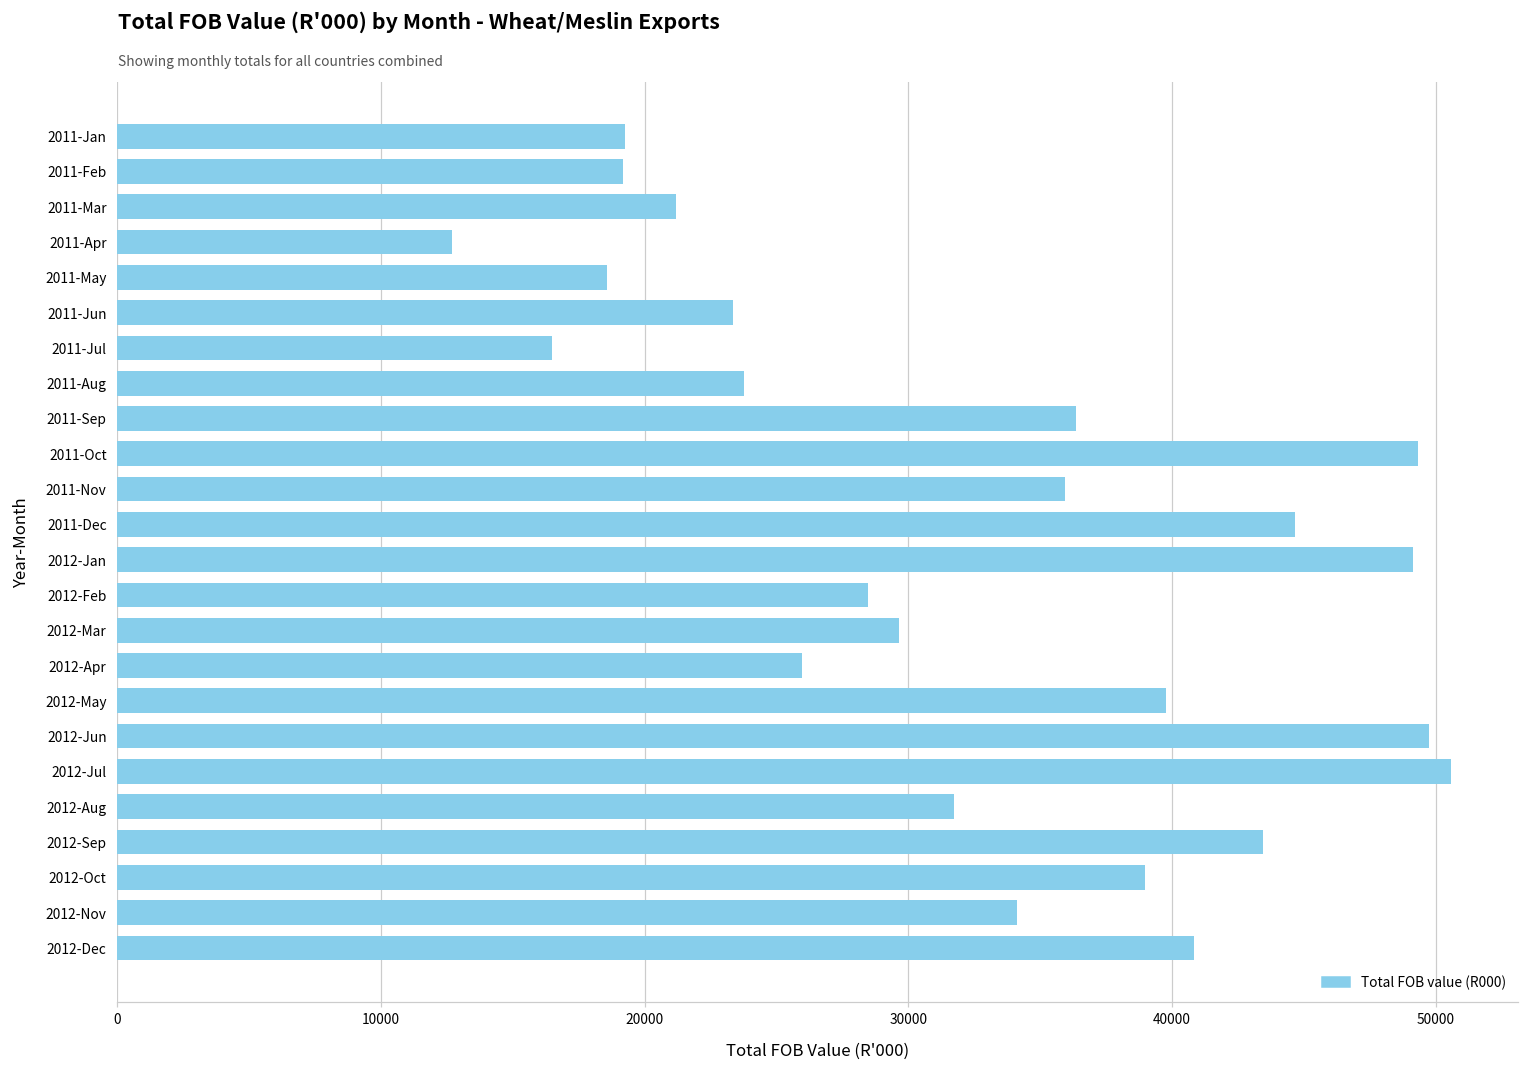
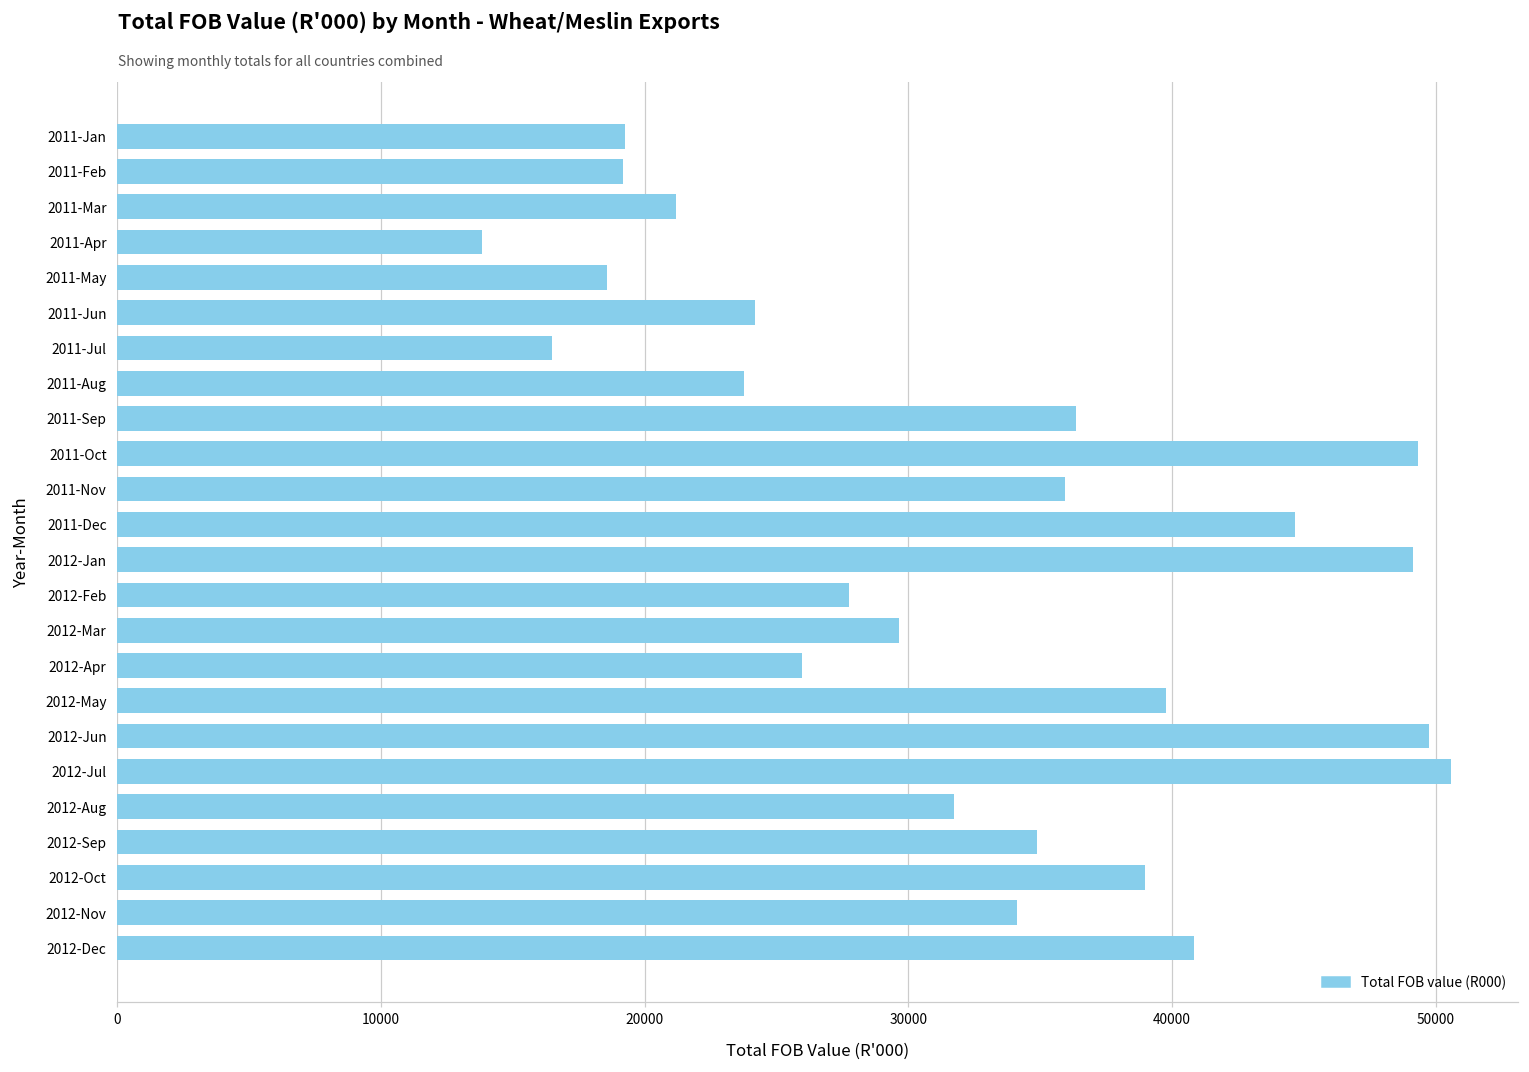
  {
    "2011-Jan": 19300,
    "2011-Feb": 19200,
    "2011-Mar": 21200,
-   "2011-Apr": 12700,
+   "2011-Apr": 13800,
    "2011-May": 18600,
-   "2011-Jun": 23300,
+   "2011-Jun": 24200,
    "2011-Jul": 16500,
    "2011-Aug": 23800,
    "2011-Sep": 36400,
    "2011-Oct": 49300,
    "2011-Nov": 35900,
    "2011-Dec": 44700,
    "2012-Jan": 49100,
-   "2012-Feb": 28500,
+   "2012-Feb": 27700,
    "2012-Mar": 29600,
    "2012-Apr": 26000,
    "2012-May": 39800,
    "2012-Jun": 49700,
    "2012-Jul": 50600,
    "2012-Aug": 31700,
-   "2012-Sep": 43500,
+   "2012-Sep": 34900,
    "2012-Oct": 39000,
    "2012-Nov": 34100,
    "2012-Dec": 40800
  }
